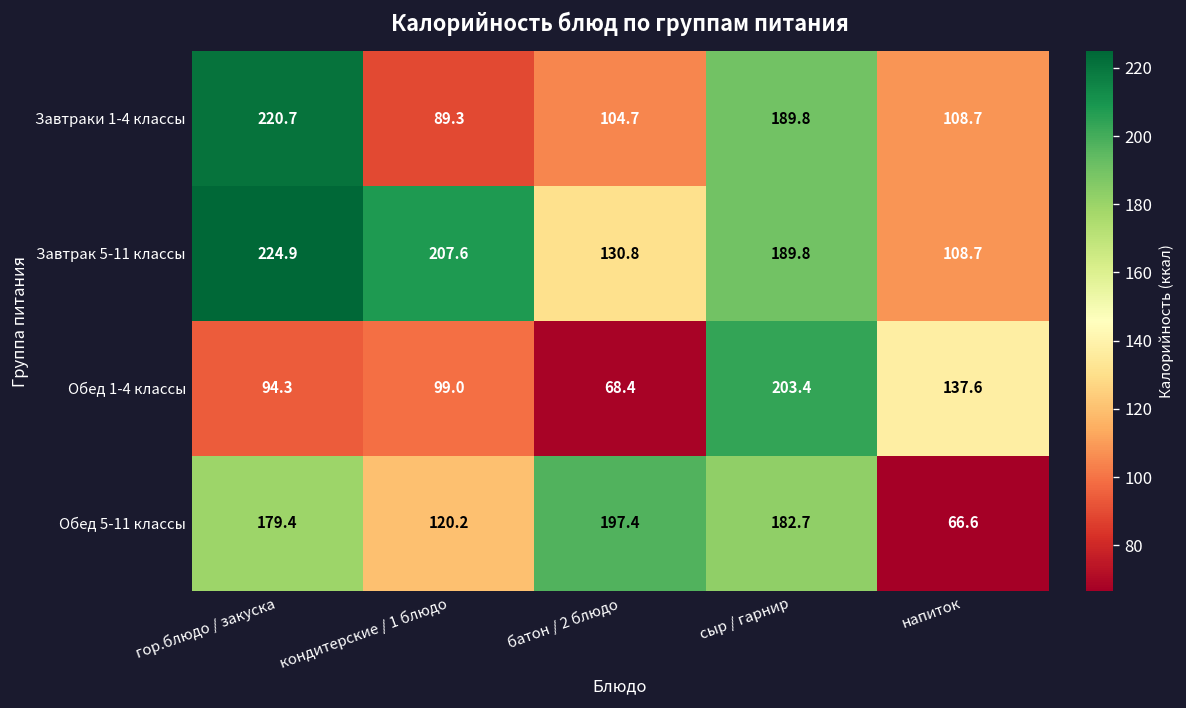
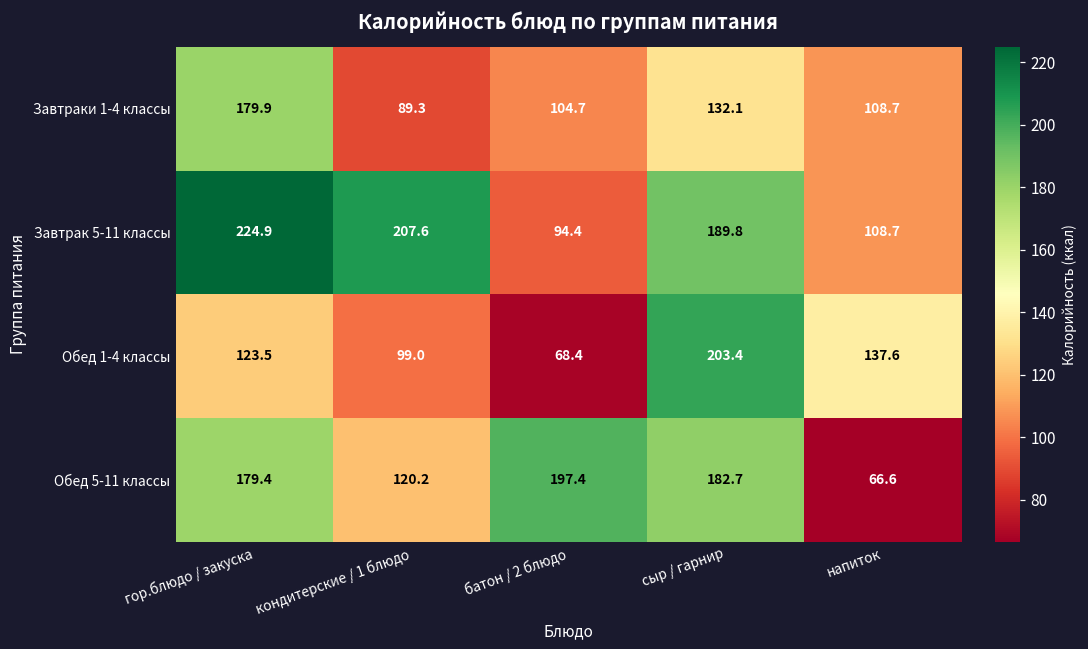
  {
    "Завтраки 1-4 классы": {
-     "гор.блюдо / закуска": 220.7,
+     "гор.блюдо / закуска": 179.9,
      "кондитерские / 1 блюдо": 89.3,
      "батон / 2 блюдо": 104.7,
-     "сыр / гарнир": 189.8,
+     "сыр / гарнир": 132.1,
      "напиток": 108.7
    },
    "Завтрак 5-11 классы": {
      "гор.блюдо / закуска": 224.9,
      "кондитерские / 1 блюдо": 207.6,
-     "батон / 2 блюдо": 130.8,
+     "батон / 2 блюдо": 94.4,
      "сыр / гарнир": 189.8,
      "напиток": 108.7
    },
    "Обед 1-4 классы": {
-     "гор.блюдо / закуска": 94.3,
+     "гор.блюдо / закуска": 123.5,
      "кондитерские / 1 блюдо": 99.0,
      "батон / 2 блюдо": 68.4,
      "сыр / гарнир": 203.4,
      "напиток": 137.6
    },
    "Обед 5-11 классы": {
      "гор.блюдо / закуска": 179.4,
      "кондитерские / 1 блюдо": 120.2,
      "батон / 2 блюдо": 197.4,
      "сыр / гарнир": 182.7,
      "напиток": 66.6
    }
  }
